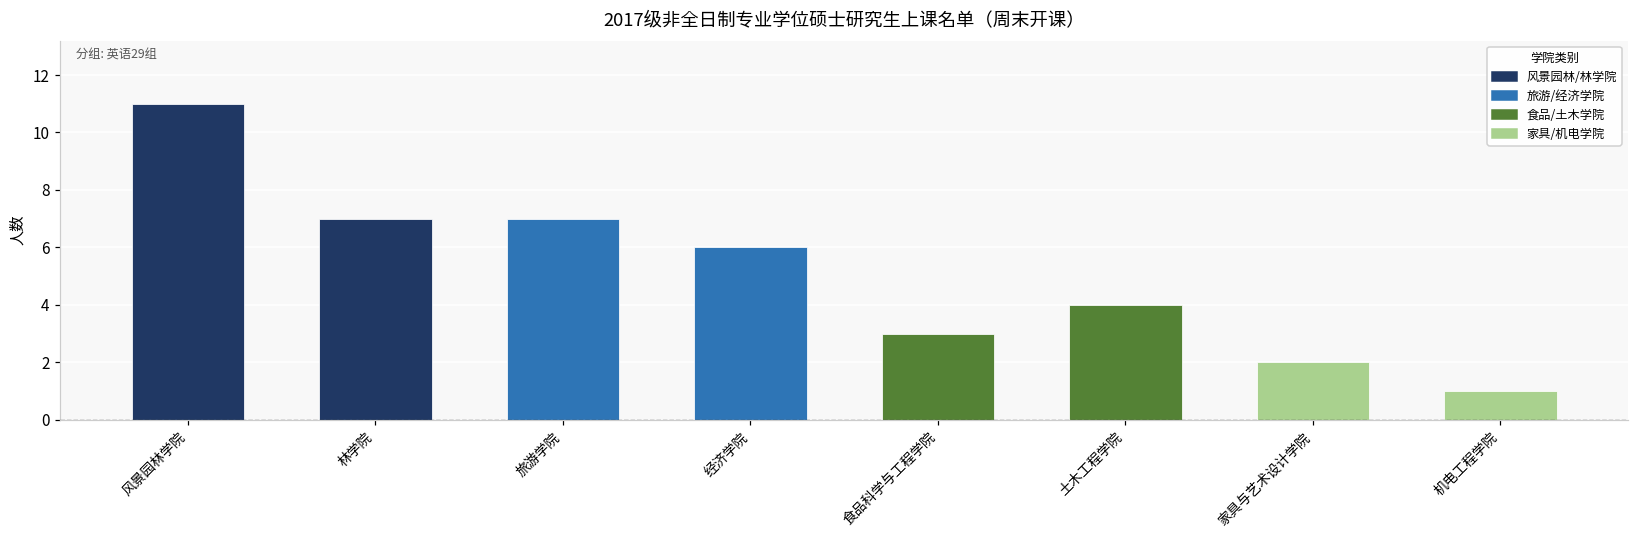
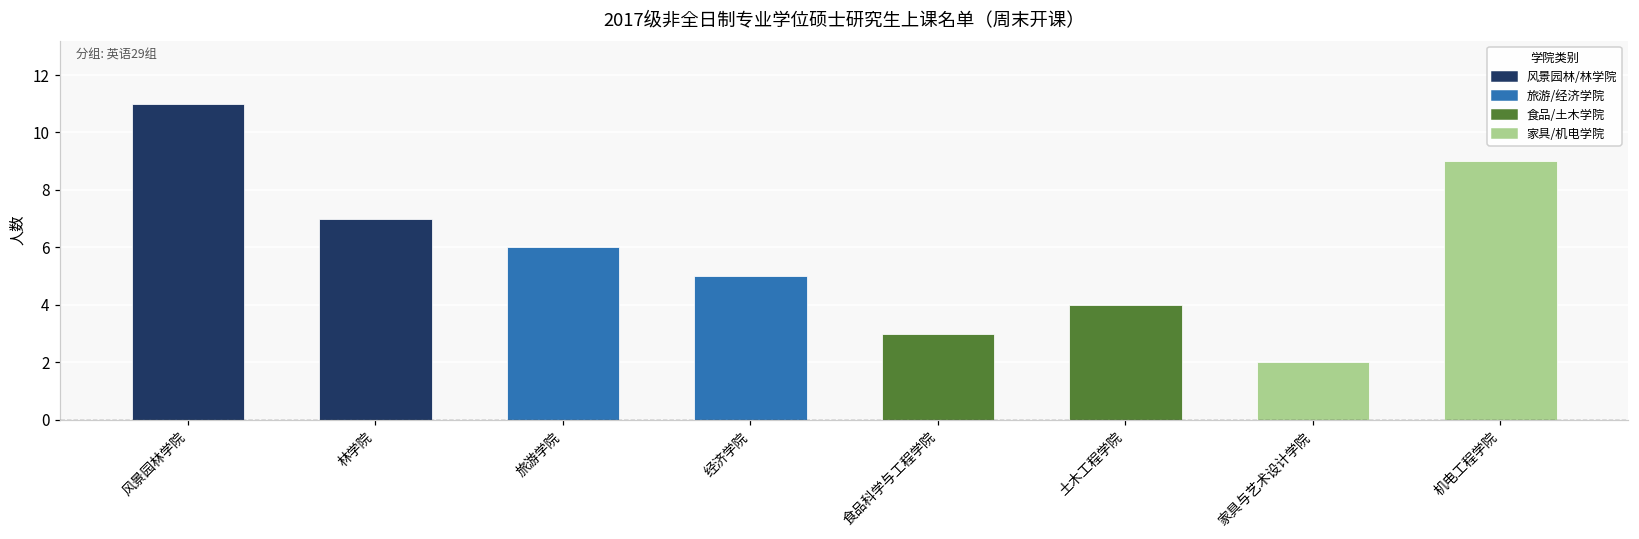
  {
    "风景园林学院": 11,
    "林学院": 7,
-   "旅游学院": 7,
-   "经济学院": 6,
+   "旅游学院": 6,
+   "经济学院": 5,
    "食品科学与工程学院": 3,
    "土木工程学院": 4,
    "家具与艺术设计学院": 2,
-   "机电工程学院": 1
+   "机电工程学院": 9
  }
